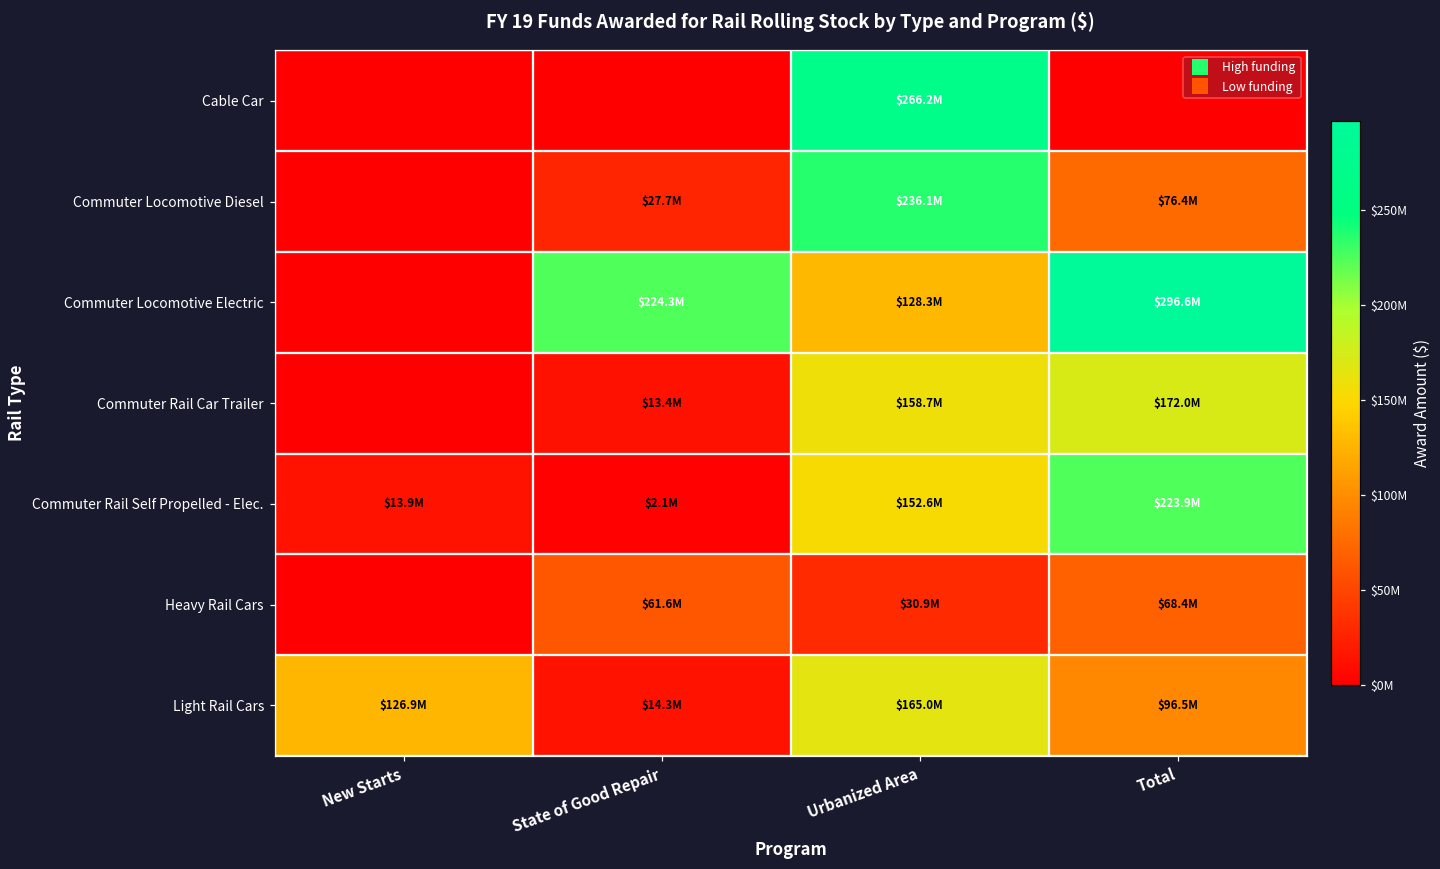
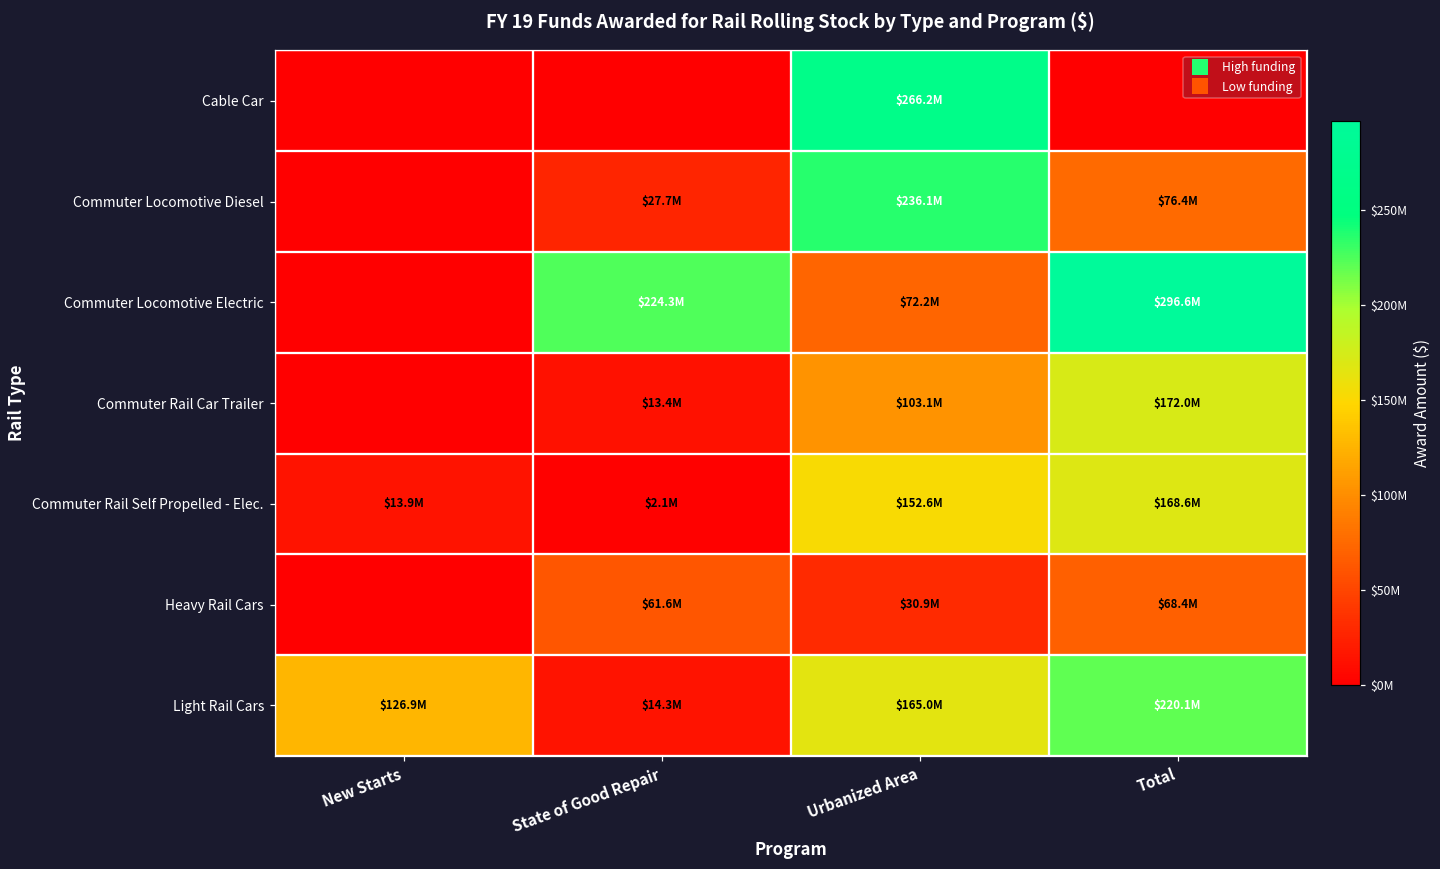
  {
    "Cable Car": {
      "Urbanized Area": "$266.2M"
    },
    "Commuter Locomotive Diesel": {
      "State of Good Repair": "$27.7M",
      "Urbanized Area": "$236.1M",
      "Total": "$76.4M"
    },
    "Commuter Locomotive Electric": {
      "State of Good Repair": "$224.3M",
-     "Urbanized Area": "$128.3M",
+     "Urbanized Area": "$72.2M",
      "Total": "$296.6M"
    },
    "Commuter Rail Car Trailer": {
      "State of Good Repair": "$13.4M",
-     "Urbanized Area": "$158.7M",
+     "Urbanized Area": "$103.1M",
      "Total": "$172.0M"
    },
    "Commuter Rail Self Propelled - Elec.": {
      "New Starts": "$13.9M",
      "State of Good Repair": "$2.1M",
      "Urbanized Area": "$152.6M",
-     "Total": "$223.9M"
+     "Total": "$168.6M"
    },
    "Heavy Rail Cars": {
      "State of Good Repair": "$61.6M",
      "Urbanized Area": "$30.9M",
      "Total": "$68.4M"
    },
    "Light Rail Cars": {
      "New Starts": "$126.9M",
      "State of Good Repair": "$14.3M",
      "Urbanized Area": "$165.0M",
-     "Total": "$96.5M"
+     "Total": "$220.1M"
    }
  }
